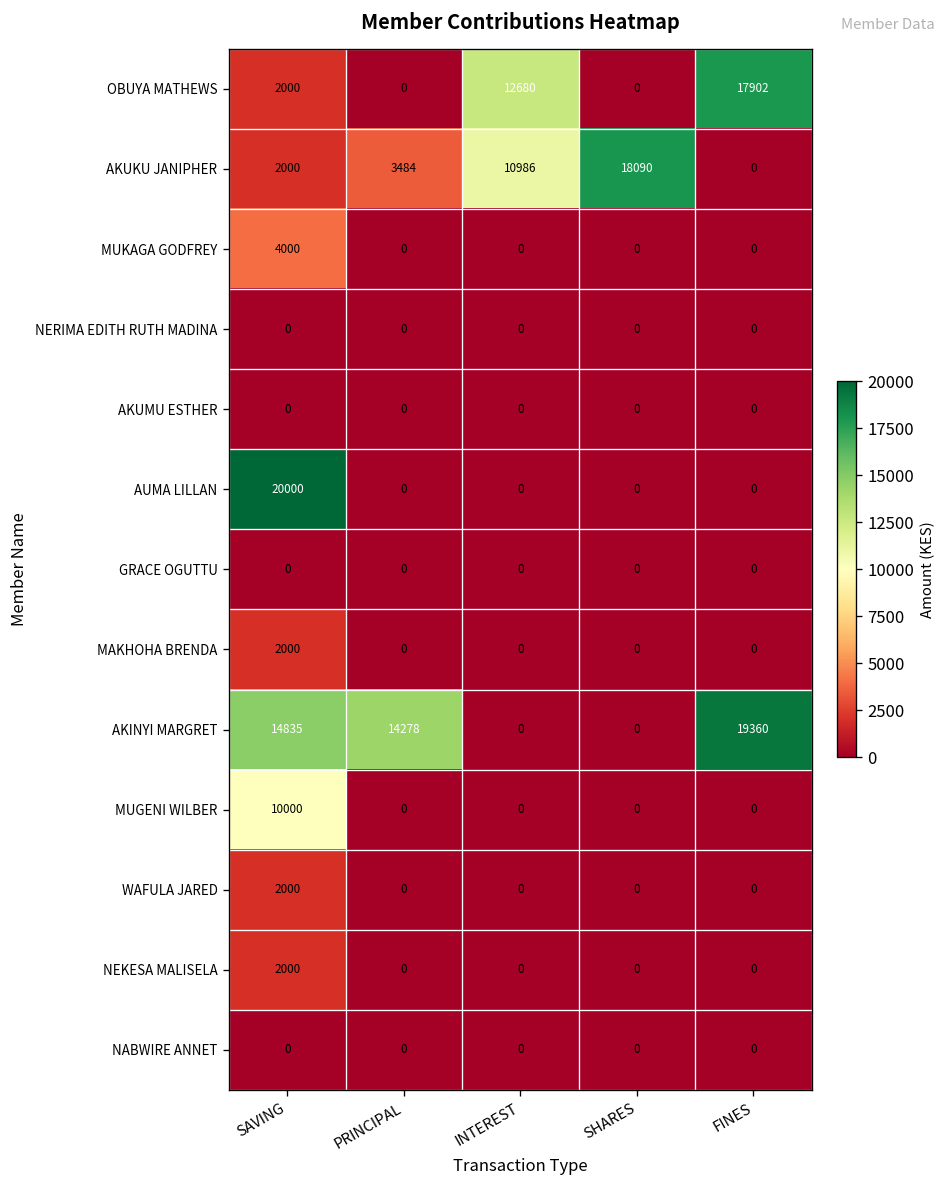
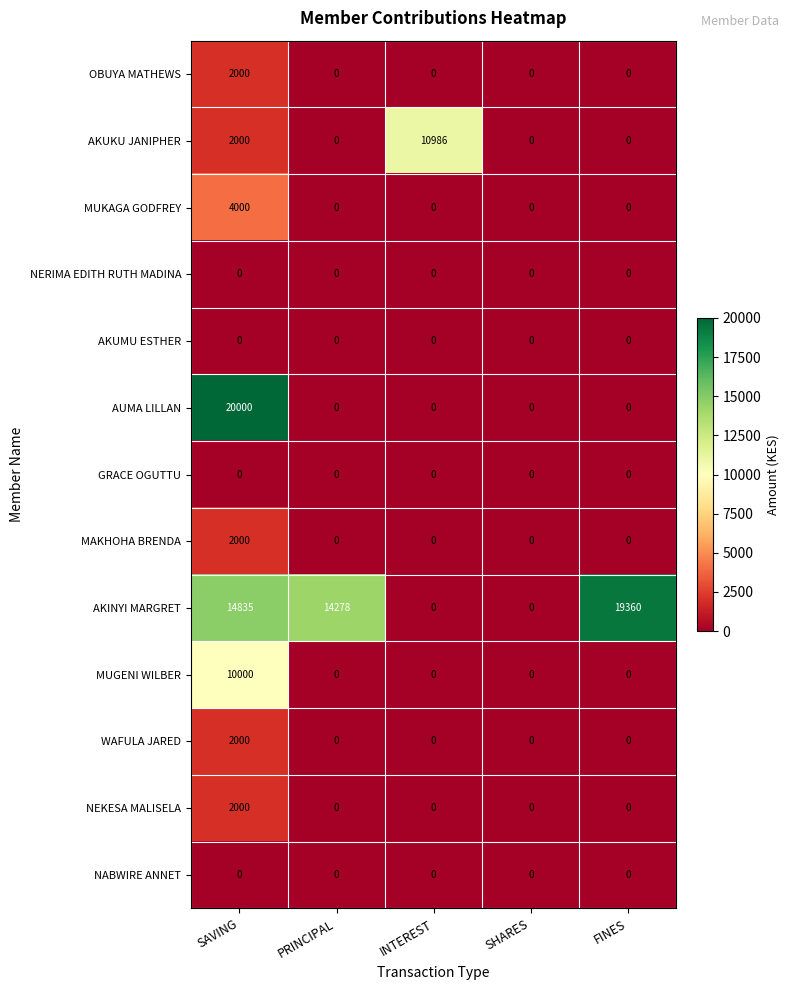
  {
    "OBUYA MATHEWS": {
      "SAVING": 2000,
      "PRINCIPAL": 0,
-     "INTEREST": 12680,
+     "INTEREST": 0,
      "SHARES": 0,
-     "FINES": 17902
+     "FINES": 0
    },
    "AKUKU JANIPHER": {
      "SAVING": 2000,
-     "PRINCIPAL": 3484,
+     "PRINCIPAL": 0,
      "INTEREST": 10986,
-     "SHARES": 18090,
+     "SHARES": 0,
      "FINES": 0
    },
    "MUKAGA GODFREY": {
      "SAVING": 4000,
      "PRINCIPAL": 0,
      "INTEREST": 0,
      "SHARES": 0,
      "FINES": 0
    },
    "NERIMA EDITH RUTH MADINA": {
      "SAVING": 0,
      "PRINCIPAL": 0,
      "INTEREST": 0,
      "SHARES": 0,
      "FINES": 0
    },
    "AKUMU ESTHER": {
      "SAVING": 0,
      "PRINCIPAL": 0,
      "INTEREST": 0,
      "SHARES": 0,
      "FINES": 0
    },
    "AUMA LILLAN": {
      "SAVING": 20000,
      "PRINCIPAL": 0,
      "INTEREST": 0,
      "SHARES": 0,
      "FINES": 0
    },
    "GRACE OGUTTU": {
      "SAVING": 0,
      "PRINCIPAL": 0,
      "INTEREST": 0,
      "SHARES": 0,
      "FINES": 0
    },
    "MAKHOHA BRENDA": {
      "SAVING": 2000,
      "PRINCIPAL": 0,
      "INTEREST": 0,
      "SHARES": 0,
      "FINES": 0
    },
    "AKINYI MARGRET": {
      "SAVING": 14835,
      "PRINCIPAL": 14278,
      "INTEREST": 0,
      "SHARES": 0,
      "FINES": 19360
    },
    "MUGENI WILBER": {
      "SAVING": 10000,
      "PRINCIPAL": 0,
      "INTEREST": 0,
      "SHARES": 0,
      "FINES": 0
    },
    "WAFULA JARED": {
      "SAVING": 2000,
      "PRINCIPAL": 0,
      "INTEREST": 0,
      "SHARES": 0,
      "FINES": 0
    },
    "NEKESA MALISELA": {
      "SAVING": 2000,
      "PRINCIPAL": 0,
      "INTEREST": 0,
      "SHARES": 0,
      "FINES": 0
    },
    "NABWIRE ANNET": {
      "SAVING": 0,
      "PRINCIPAL": 0,
      "INTEREST": 0,
      "SHARES": 0,
      "FINES": 0
    }
  }
